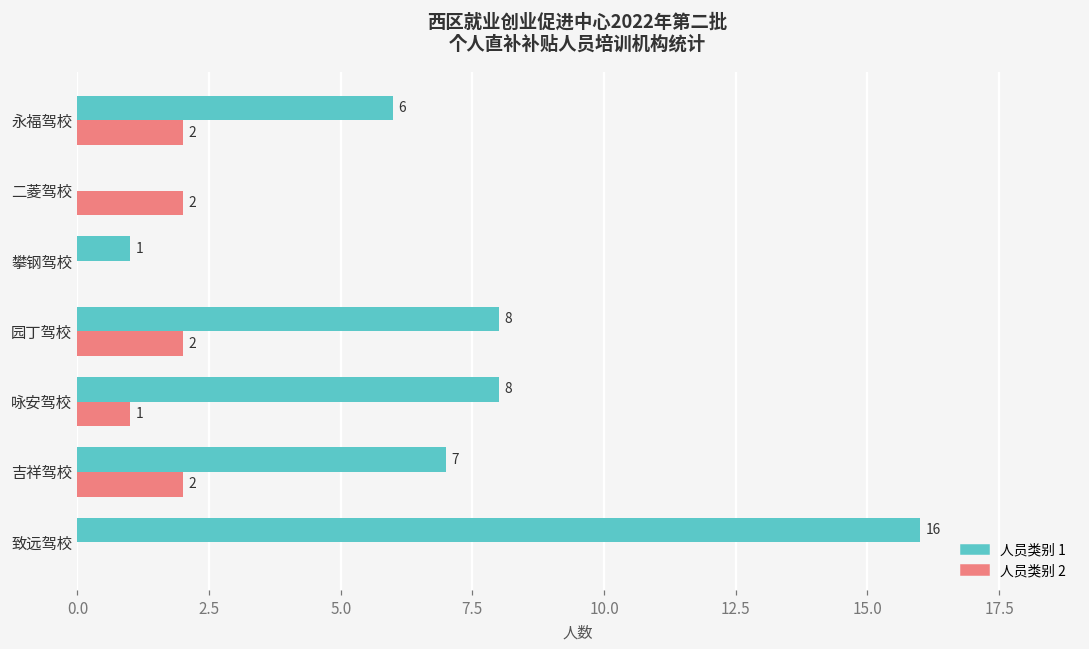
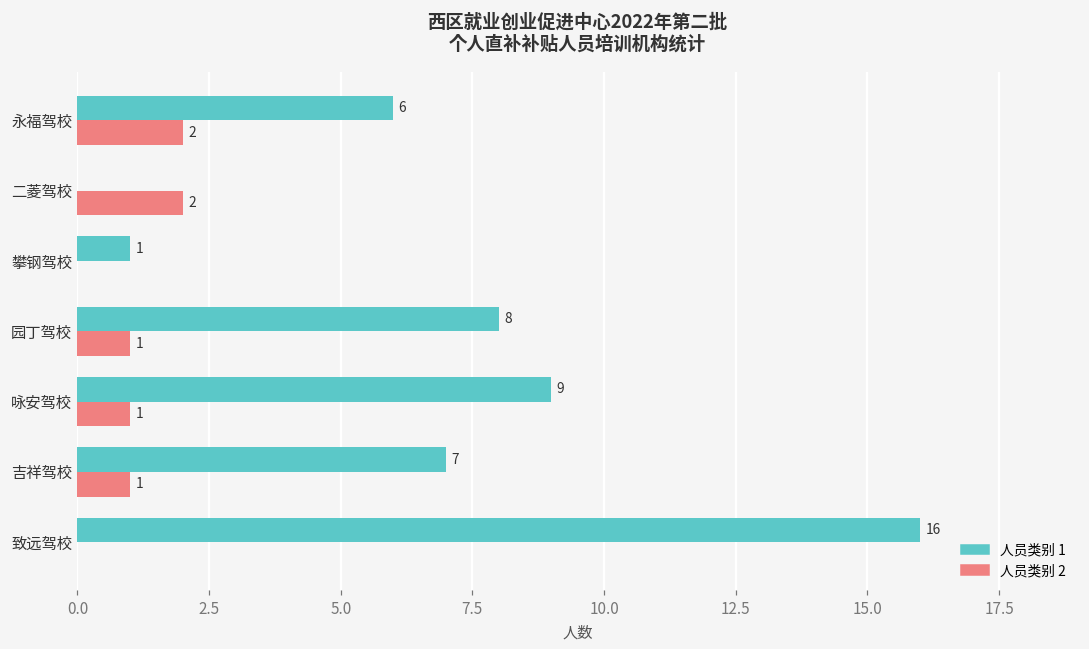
  {
    "人员类别 1": {
      "永福驾校": 6,
      "攀钢驾校": 1,
      "园丁驾校": 8,
-     "咏安驾校": 8,
+     "咏安驾校": 9,
      "吉祥驾校": 7,
      "致远驾校": 16
    },
    "人员类别 2": {
      "永福驾校": 2,
      "二菱驾校": 2,
-     "园丁驾校": 2,
+     "园丁驾校": 1,
      "咏安驾校": 1,
-     "吉祥驾校": 2
+     "吉祥驾校": 1
    }
  }
